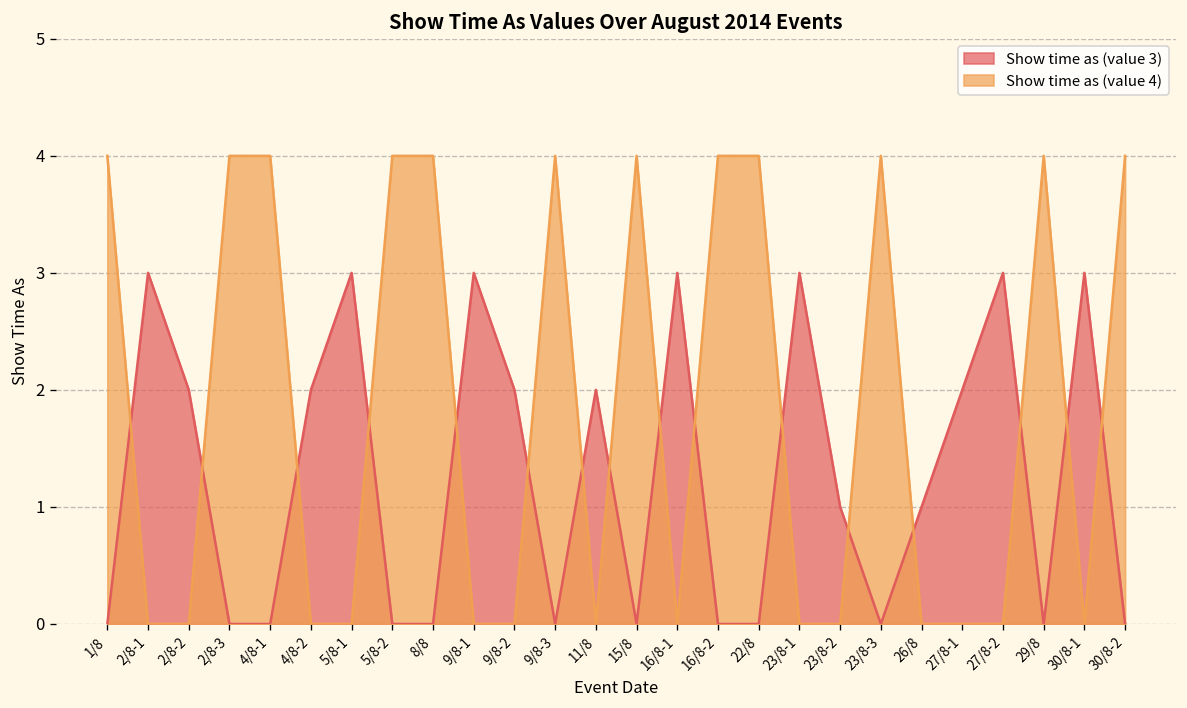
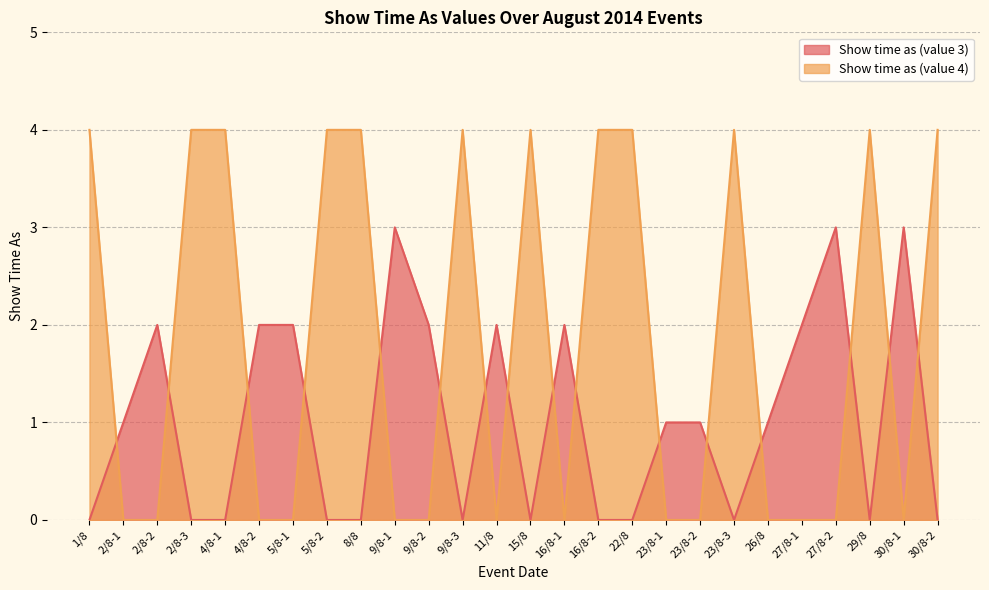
  {
    "Show time as (value 3)": {
      "1/8": 0,
-     "2/8-1": 3,
+     "2/8-1": 1,
      "2/8-2": 2,
      "2/8-3": 0,
      "4/8-1": 0,
      "4/8-2": 2,
-     "5/8-1": 3,
+     "5/8-1": 2,
      "5/8-2": 0,
      "8/8": 0,
      "9/8-1": 3,
      "9/8-2": 2,
      "9/8-3": 0,
      "11/8": 2,
      "15/8": 0,
-     "16/8-1": 3,
+     "16/8-1": 2,
      "16/8-2": 0,
      "22/8": 0,
-     "23/8-1": 3,
+     "23/8-1": 1,
      "23/8-2": 1,
      "23/8-3": 0,
      "26/8": 1,
      "27/8-1": 2,
      "27/8-2": 3,
      "29/8": 0,
      "30/8-1": 3,
      "30/8-2": 0
    },
    "Show time as (value 4)": {
      "1/8": 4,
      "2/8-1": 0,
      "2/8-2": 0,
      "2/8-3": 4,
      "4/8-1": 4,
      "4/8-2": 0,
      "5/8-1": 0,
      "5/8-2": 4,
      "8/8": 4,
      "9/8-1": 0,
      "9/8-2": 0,
      "9/8-3": 4,
      "11/8": 0,
      "15/8": 4,
      "16/8-1": 0,
      "16/8-2": 4,
      "22/8": 4,
      "23/8-1": 0,
      "23/8-2": 0,
      "23/8-3": 4,
      "26/8": 0,
      "27/8-1": 0,
      "27/8-2": 0,
      "29/8": 4,
      "30/8-1": 0,
      "30/8-2": 4
    }
  }
